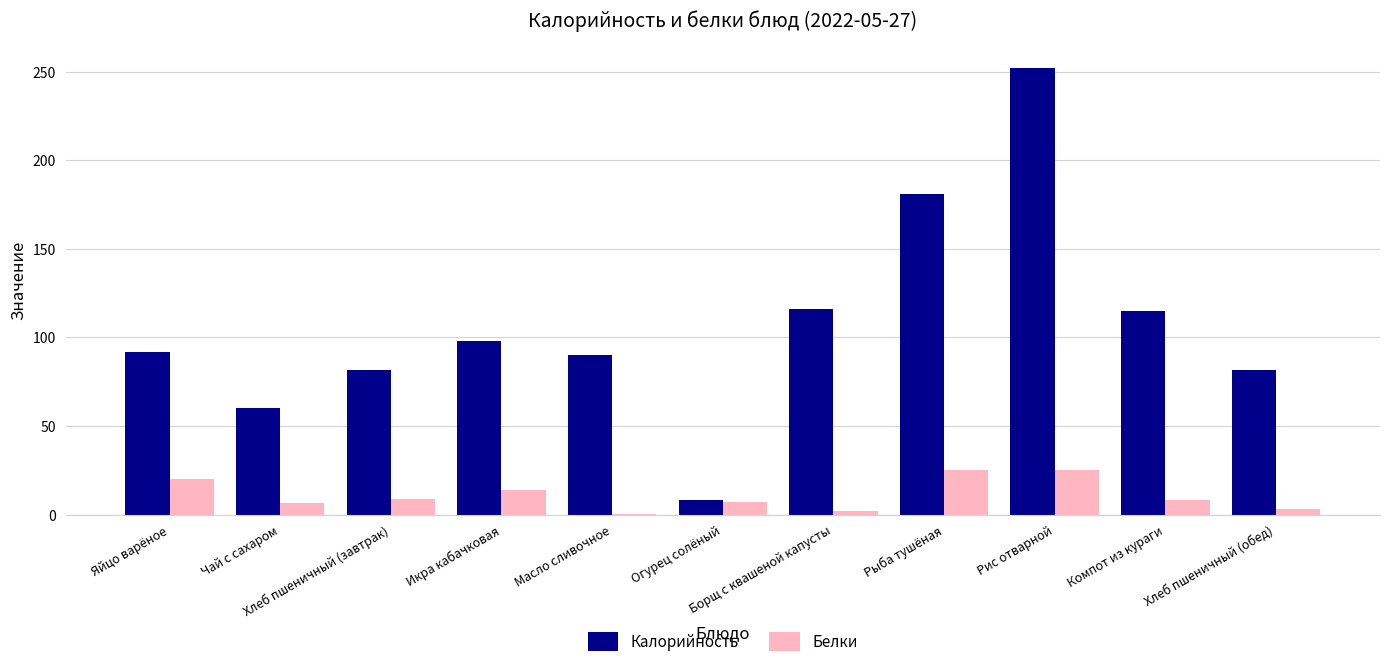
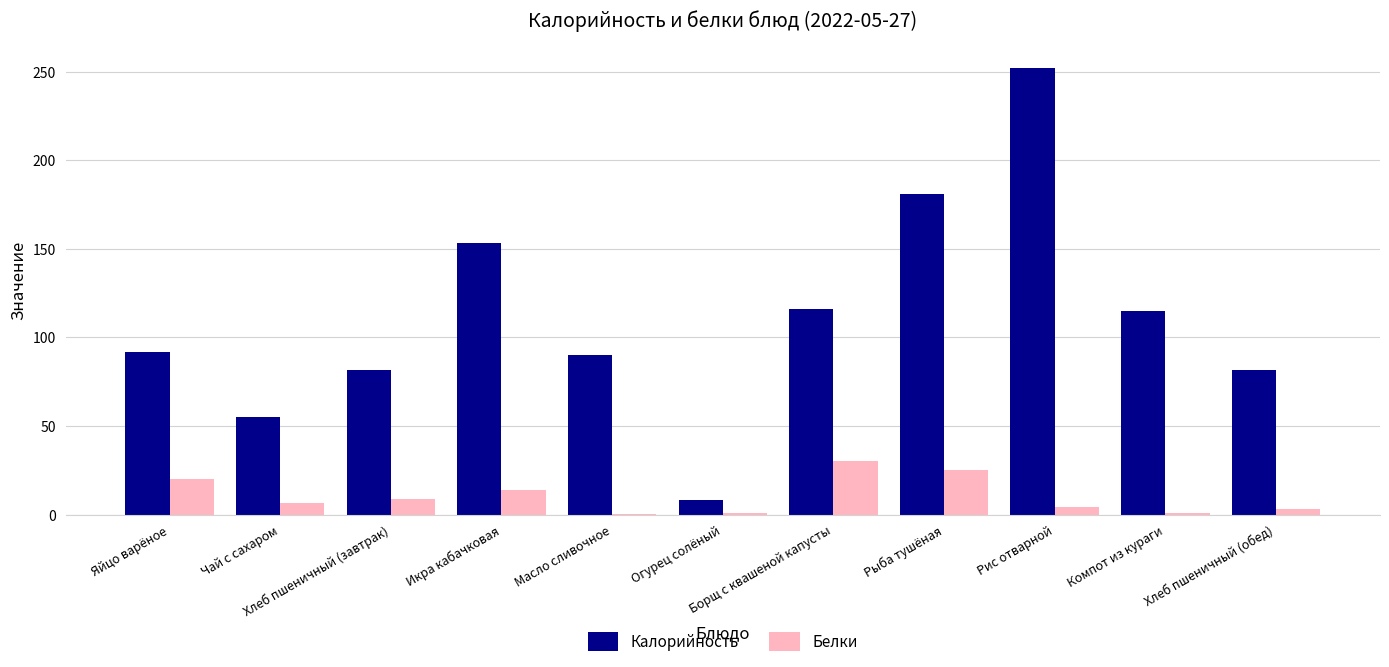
  {
    "Калорийность": {
      "Яйцо варёное": 92,
-     "Чай с сахаром": 60,
+     "Чай с сахаром": 55,
      "Хлеб пшеничный (завтрак)": 82,
-     "Икра кабачковая": 98,
+     "Икра кабачковая": 153,
      "Масло сливочное": 90,
      "Огурец солёный": 8,
      "Борщ с квашеной капусты": 116,
      "Рыба тушёная": 181,
      "Рис отварной": 252,
      "Компот из кураги": 115,
      "Хлеб пшеничный (обед)": 82
    },
    "Белки": {
      "Яйцо варёное": 20,
      "Чай с сахаром": 6,
      "Хлеб пшеничный (завтрак)": 9,
      "Икра кабачковая": 14,
-     "Огурец солёный": 7,
-     "Борщ с квашеной капусты": 2,
+     "Огурец солёный": 1,
+     "Борщ с квашеной капусты": 30,
      "Рыба тушёная": 25,
-     "Рис отварной": 25,
-     "Компот из кураги": 8,
+     "Рис отварной": 4,
+     "Компот из кураги": 1,
      "Хлеб пшеничный (обед)": 3
    }
  }
